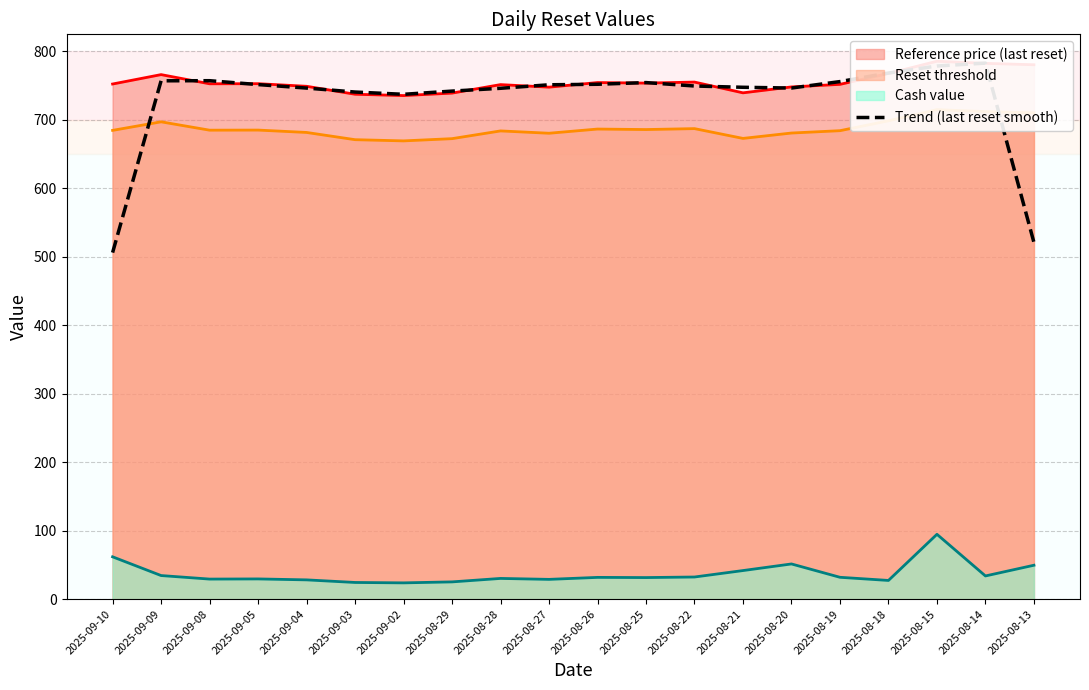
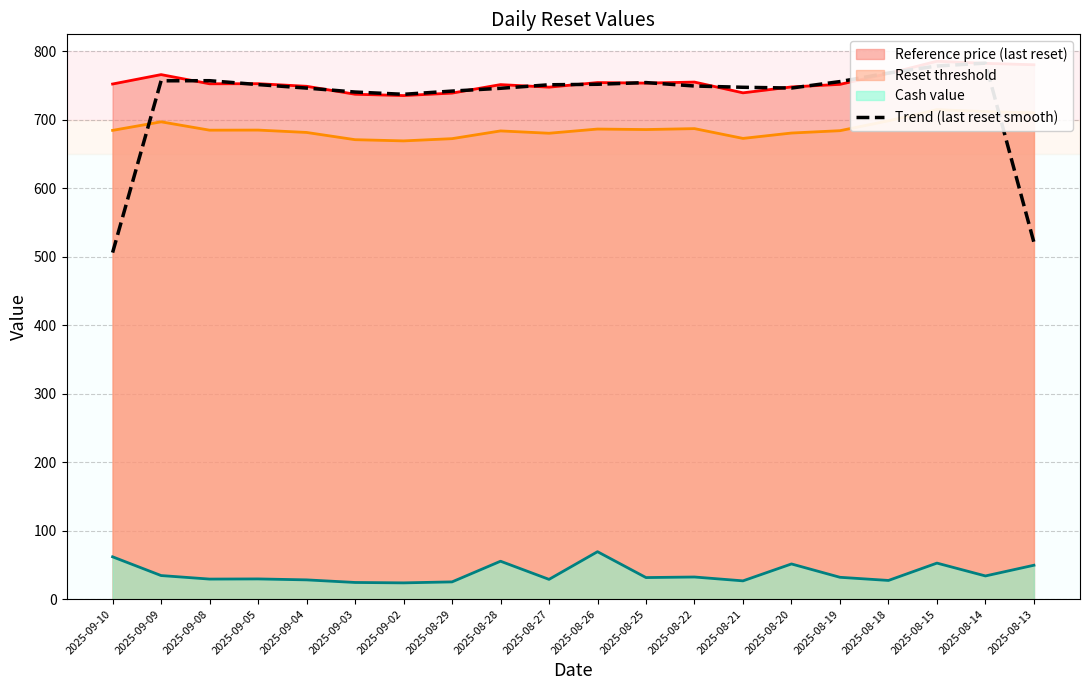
  {
    "Cash value": {
      "2025-09-10": 60,
      "2025-09-09": 30,
      "2025-09-08": 30,
      "2025-09-05": 30,
      "2025-09-04": 30,
      "2025-09-03": 20,
      "2025-09-02": 20,
      "2025-08-29": 30,
-     "2025-08-28": 30,
+     "2025-08-28": 60,
      "2025-08-27": 30,
-     "2025-08-26": 30,
+     "2025-08-26": 70,
      "2025-08-25": 30,
      "2025-08-22": 30,
-     "2025-08-21": 40,
+     "2025-08-21": 30,
      "2025-08-20": 50,
      "2025-08-19": 30,
      "2025-08-18": 30,
-     "2025-08-15": 90,
+     "2025-08-15": 50,
      "2025-08-14": 30,
      "2025-08-13": 50
    },
    "Trend (last reset smooth)": {
      "2025-09-10": 510,
      "2025-09-09": 760,
      "2025-09-08": 760,
      "2025-08-28": 750,
      "2025-08-22": 750,
      "2025-08-21": 750,
      "2025-08-19": 760,
      "2025-08-13": 520
    }
  }
